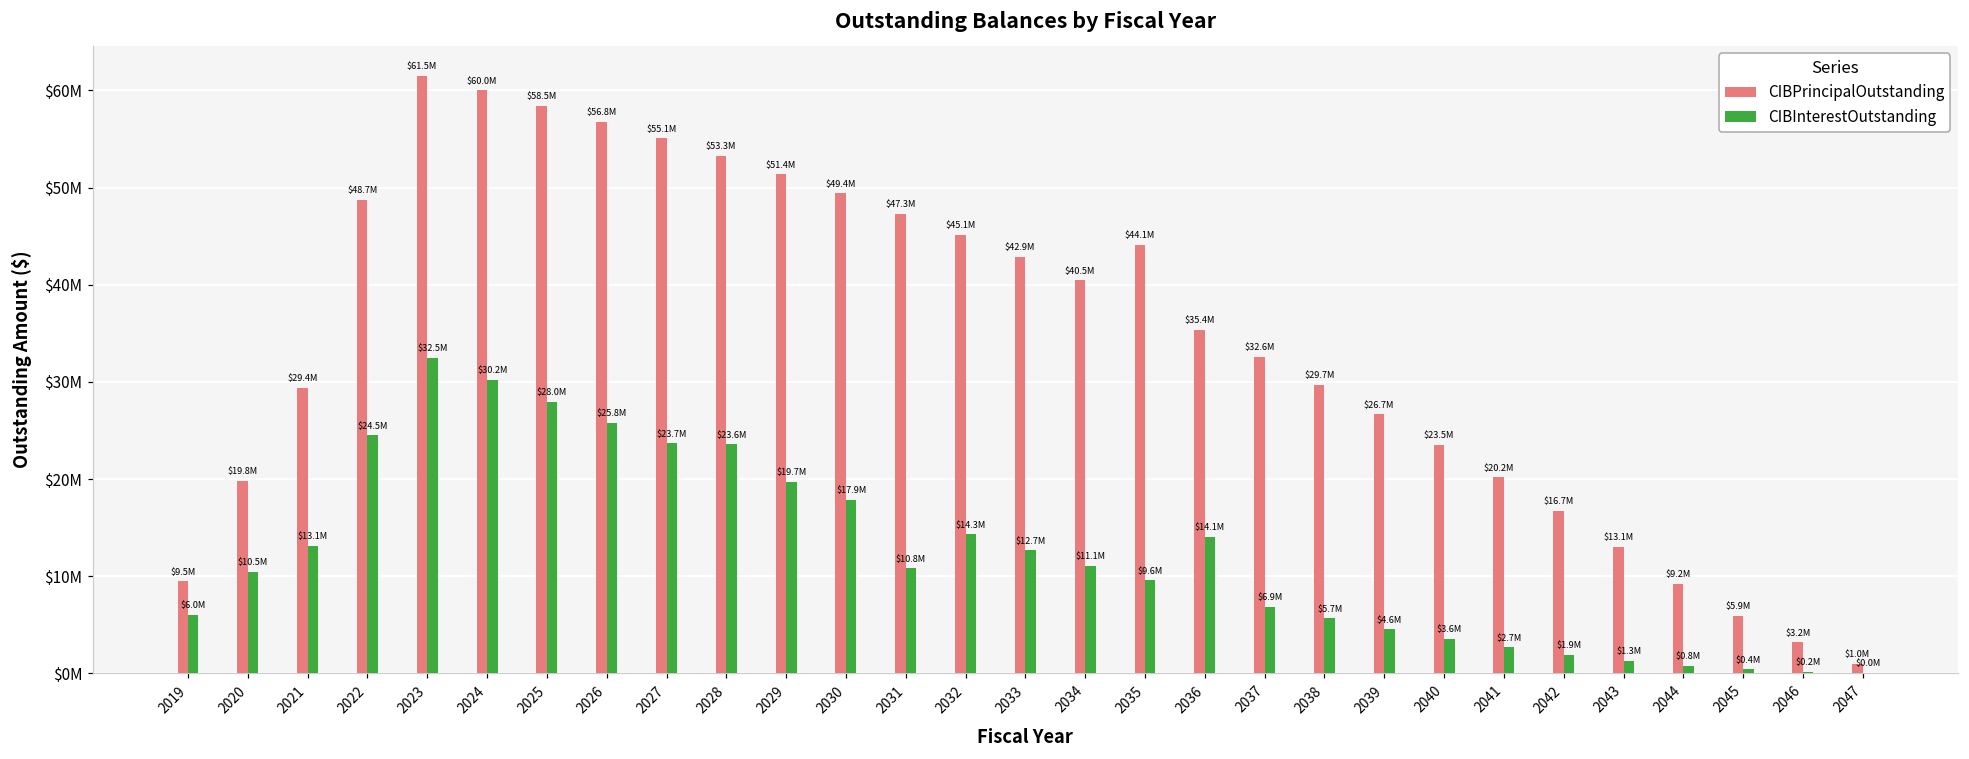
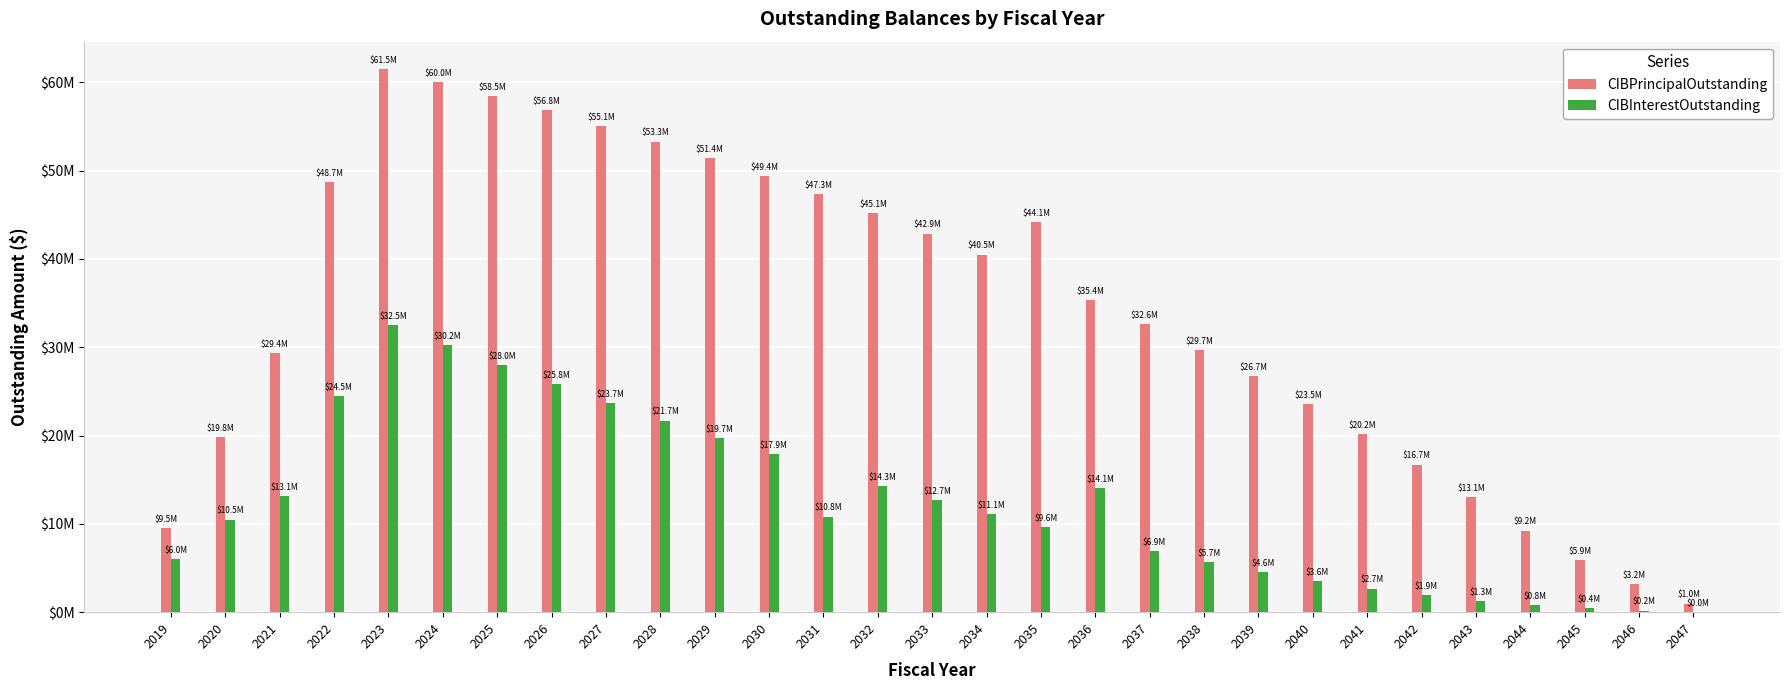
  {
    "CIBPrincipalOutstanding": {
      "2019": "$9.5M",
      "2020": "$19.8M",
      "2021": "$29.4M",
      "2022": "$48.7M",
      "2023": "$61.5M",
      "2024": "$60.0M",
      "2025": "$58.5M",
      "2026": "$56.8M",
      "2027": "$55.1M",
      "2028": "$53.3M",
      "2029": "$51.4M",
      "2030": "$49.4M",
      "2031": "$47.3M",
      "2032": "$45.1M",
      "2033": "$42.9M",
      "2034": "$40.5M",
      "2035": "$44.1M",
      "2036": "$35.4M",
      "2037": "$32.6M",
      "2038": "$29.7M",
      "2039": "$26.7M",
      "2040": "$23.5M",
      "2041": "$20.2M",
      "2042": "$16.7M",
      "2043": "$13.1M",
      "2044": "$9.2M",
      "2045": "$5.9M",
      "2046": "$3.2M",
      "2047": "$1.0M"
    },
    "CIBInterestOutstanding": {
      "2019": "$6.0M",
      "2020": "$10.5M",
      "2021": "$13.1M",
      "2022": "$24.5M",
      "2023": "$32.5M",
      "2024": "$30.2M",
      "2025": "$28.0M",
      "2026": "$25.8M",
      "2027": "$23.7M",
-     "2028": "$23.6M",
+     "2028": "$21.7M",
      "2029": "$19.7M",
      "2030": "$17.9M",
      "2031": "$10.8M",
      "2032": "$14.3M",
      "2033": "$12.7M",
      "2034": "$11.1M",
      "2035": "$9.6M",
      "2036": "$14.1M",
      "2037": "$6.9M",
      "2038": "$5.7M",
      "2039": "$4.6M",
      "2040": "$3.6M",
      "2041": "$2.7M",
      "2042": "$1.9M",
      "2043": "$1.3M",
      "2044": "$0.8M",
      "2045": "$0.4M",
      "2046": "$0.2M"
    }
  }
